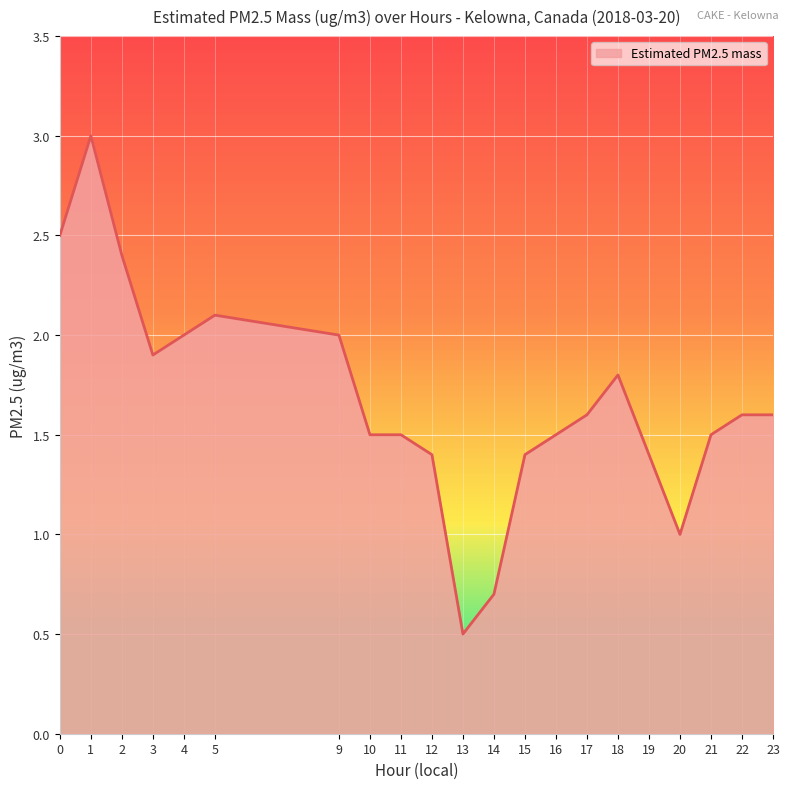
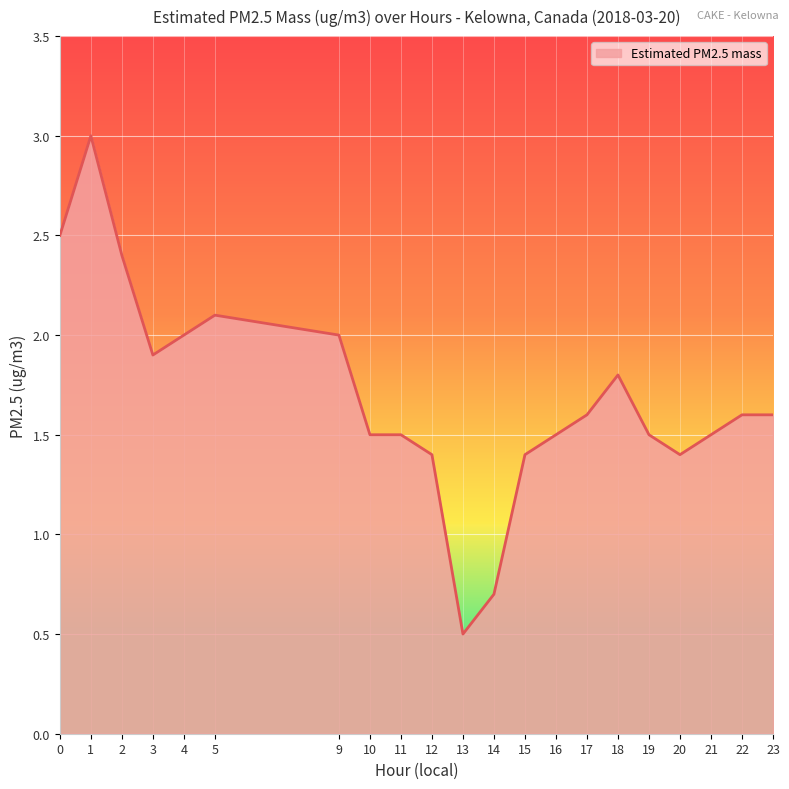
  {
    "0": 2.5,
    "1": 3.0,
    "2": 2.4,
    "3": 1.9,
    "4": 2.0,
    "5": 2.1,
    "9": 2.0,
    "10": 1.5,
    "11": 1.5,
    "12": 1.4,
    "13": 0.5,
    "14": 0.7,
    "15": 1.4,
    "16": 1.5,
    "17": 1.6,
    "18": 1.8,
-   "19": 1.4,
-   "20": 1.0,
+   "19": 1.5,
+   "20": 1.4,
    "21": 1.5,
    "22": 1.6,
    "23": 1.6
  }
